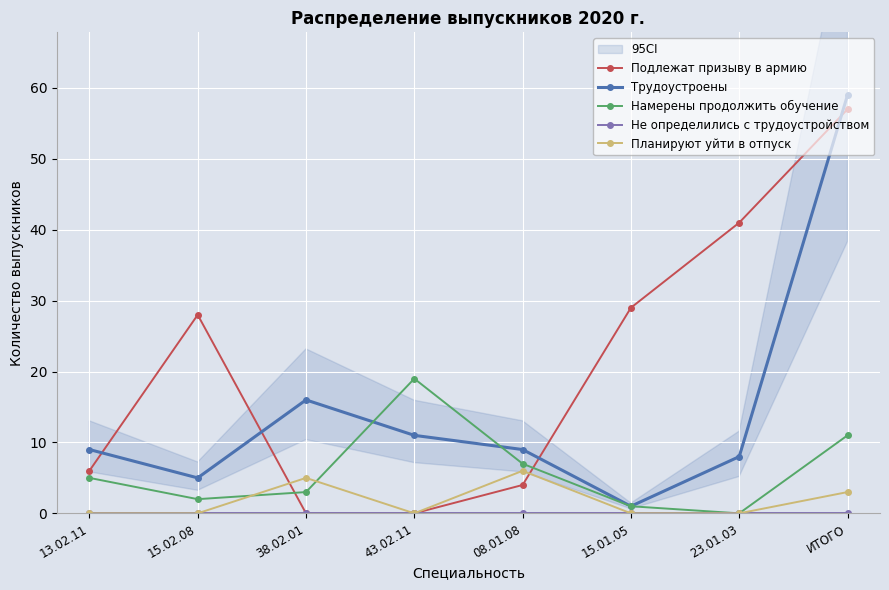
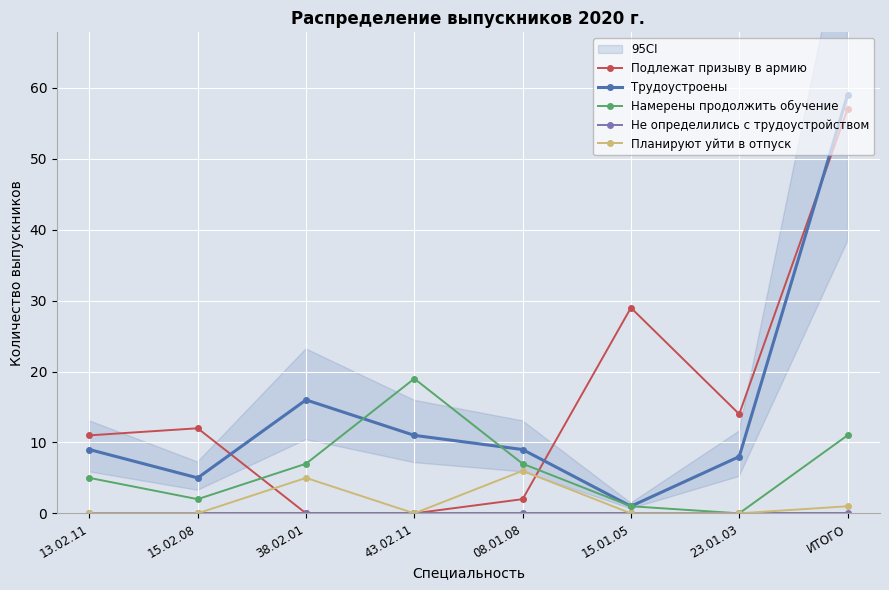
  {
    "Подлежат призыву в армию": {
-     "13.02.11": 6,
-     "15.02.08": 28,
-     "08.01.08": 4,
+     "13.02.11": 11,
+     "15.02.08": 12,
+     "08.01.08": 2,
      "15.01.05": 29,
-     "23.01.03": 41
+     "23.01.03": 14
    },
    "Намерены продолжить обучение": {
      "13.02.11": 5,
      "15.02.08": 2,
-     "38.02.01": 3,
+     "38.02.01": 7,
      "43.02.11": 19,
      "08.01.08": 7,
      "ИТОГО": 11
    },
    "Планируют уйти в отпуск": {
      "38.02.01": 5,
      "08.01.08": 6,
-     "ИТОГО": 3
+     "ИТОГО": 1
    }
  }
